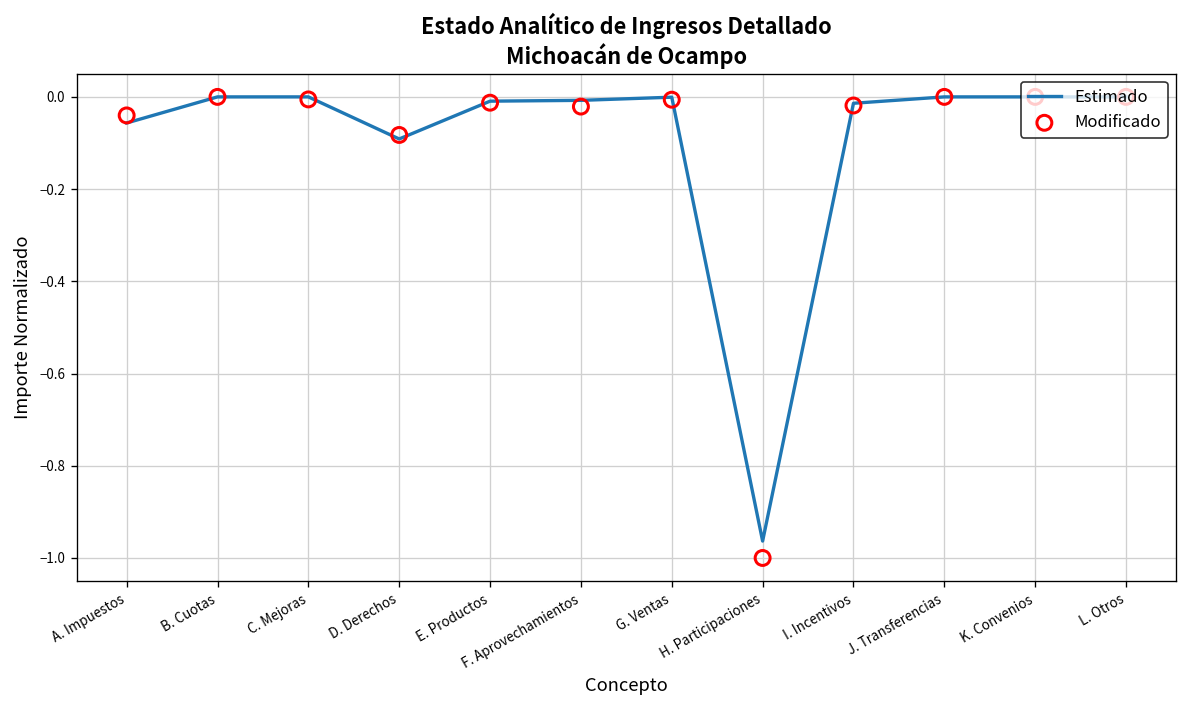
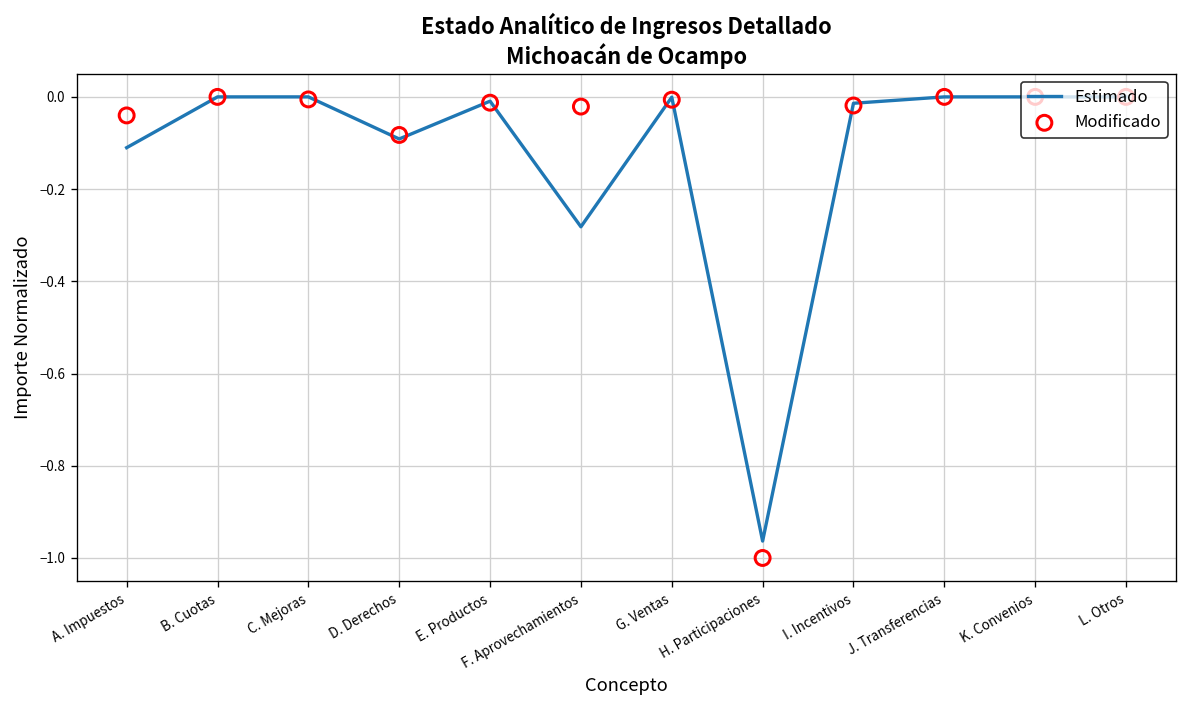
  {
    "Estimado": {
-     "A. Impuestos": -0.06,
+     "A. Impuestos": -0.11,
      "D. Derechos": -0.09,
-     "F. Aprovechamientos": -0.01,
+     "F. Aprovechamientos": -0.28,
      "H. Participaciones": -0.96
    }
  }
